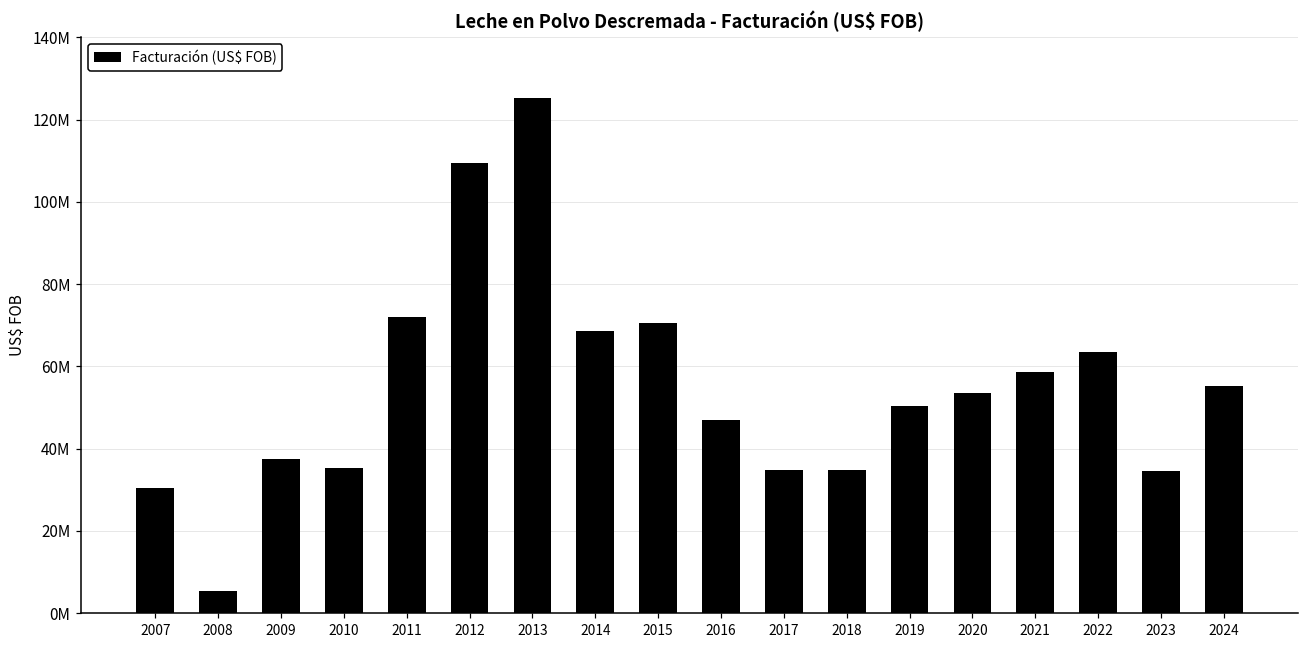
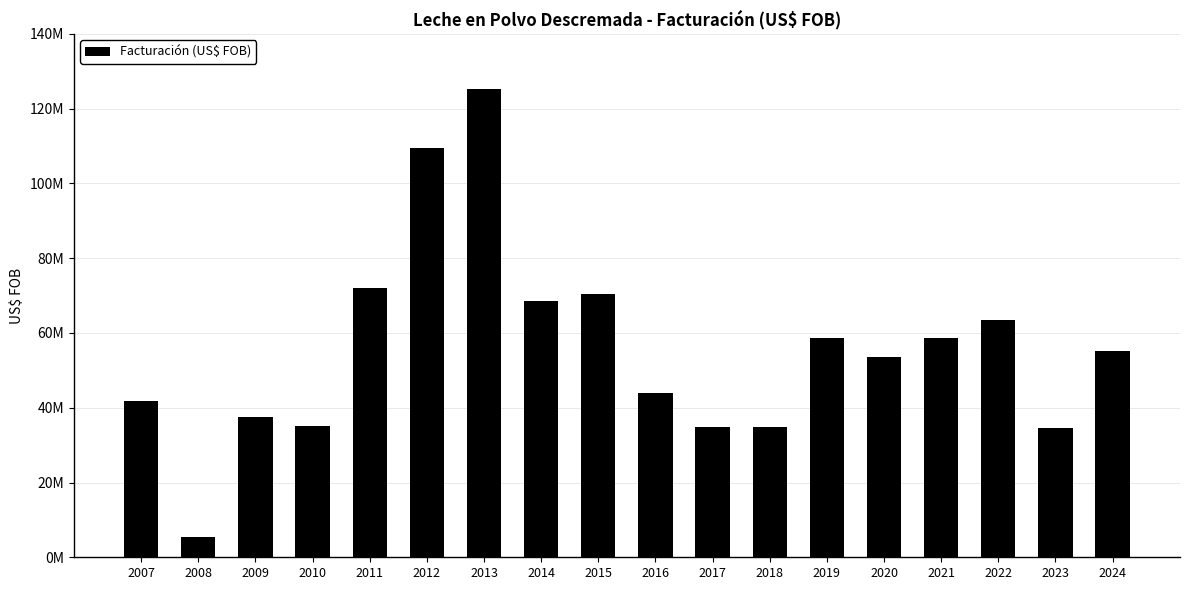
  {
-   "2007": 30000000,
+   "2007": 42000000,
    "2008": 5000000,
    "2009": 38000000,
    "2010": 35000000,
    "2011": 72000000,
    "2012": 109000000,
    "2013": 125000000,
    "2014": 69000000,
    "2015": 70000000,
-   "2016": 47000000,
+   "2016": 44000000,
    "2017": 35000000,
    "2018": 35000000,
-   "2019": 50000000,
+   "2019": 59000000,
    "2020": 53000000,
    "2021": 59000000,
    "2022": 64000000,
    "2023": 35000000,
    "2024": 55000000
  }
